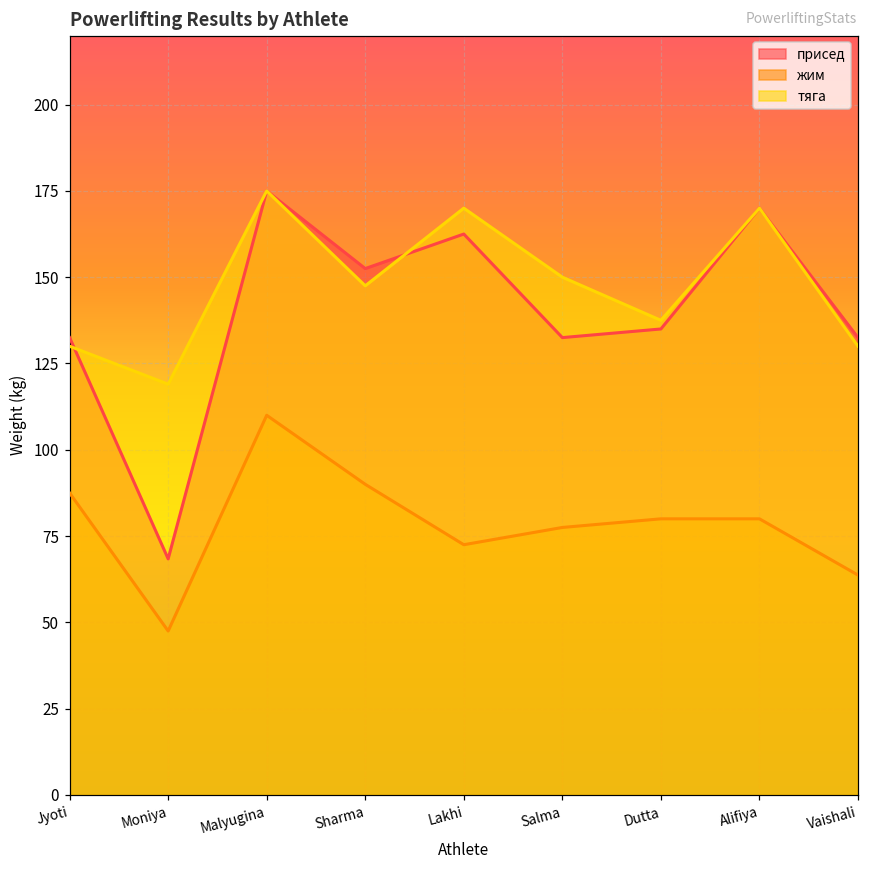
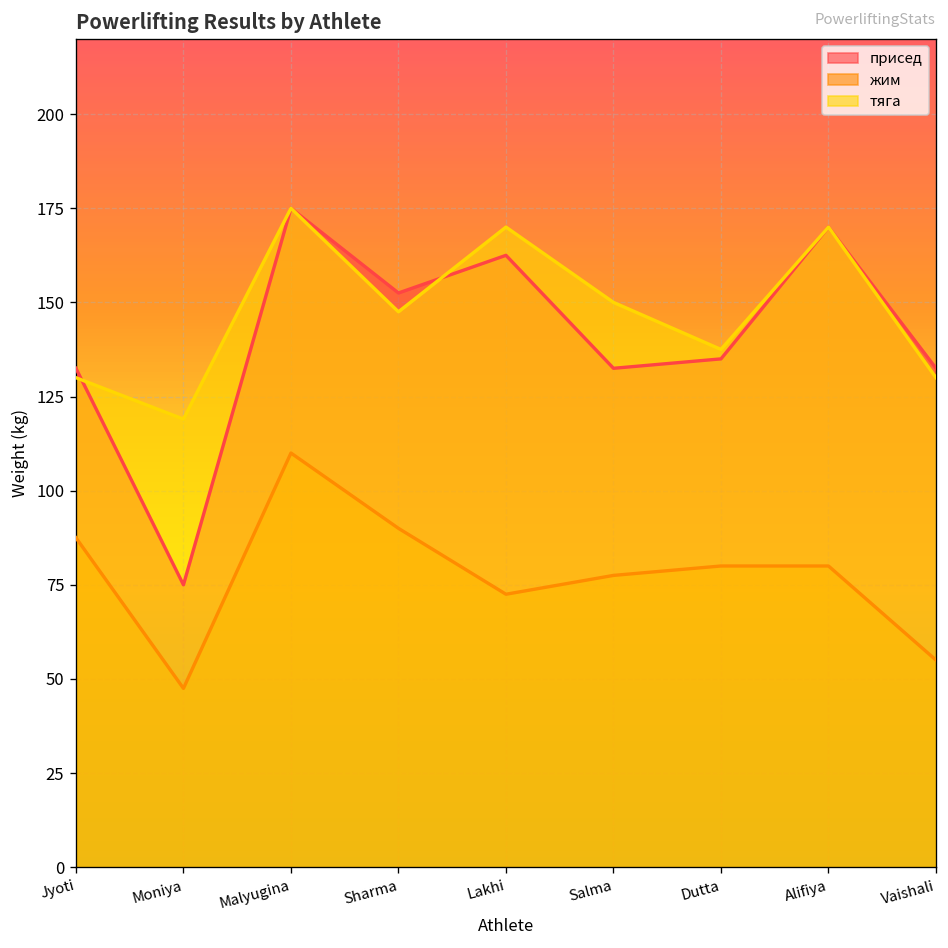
  {
    "присед": {
      "Jyoti": 133,
-     "Moniya": 68,
+     "Moniya": 75,
      "Sharma": 153,
      "Lakhi": 163,
      "Salma": 133,
      "Dutta": 135,
      "Vaishali": 133
    },
    "жим": {
      "Jyoti": 88,
      "Moniya": 48,
      "Malyugina": 110,
      "Sharma": 90,
      "Lakhi": 73,
      "Salma": 78,
      "Dutta": 80,
      "Alifiya": 80,
-     "Vaishali": 64
+     "Vaishali": 55
    },
    "тяга": {
      "Jyoti": 130,
      "Moniya": 119,
      "Sharma": 148,
      "Lakhi": 170,
      "Salma": 150,
      "Dutta": 138,
      "Vaishali": 130
    }
  }
